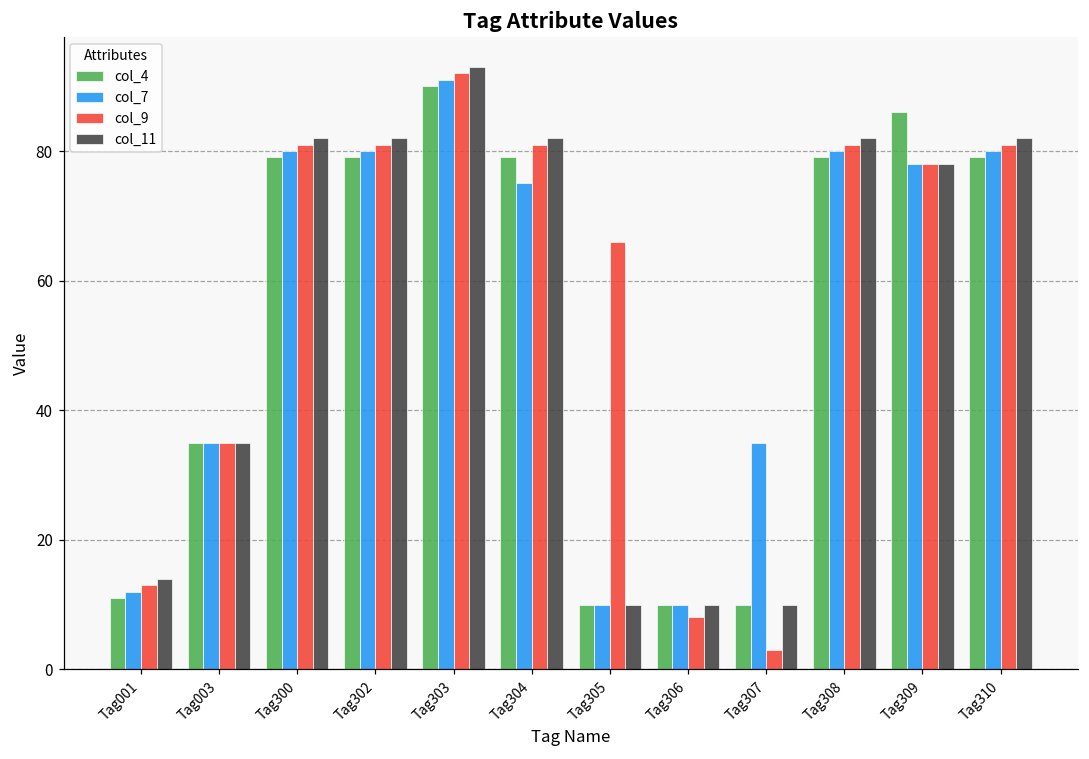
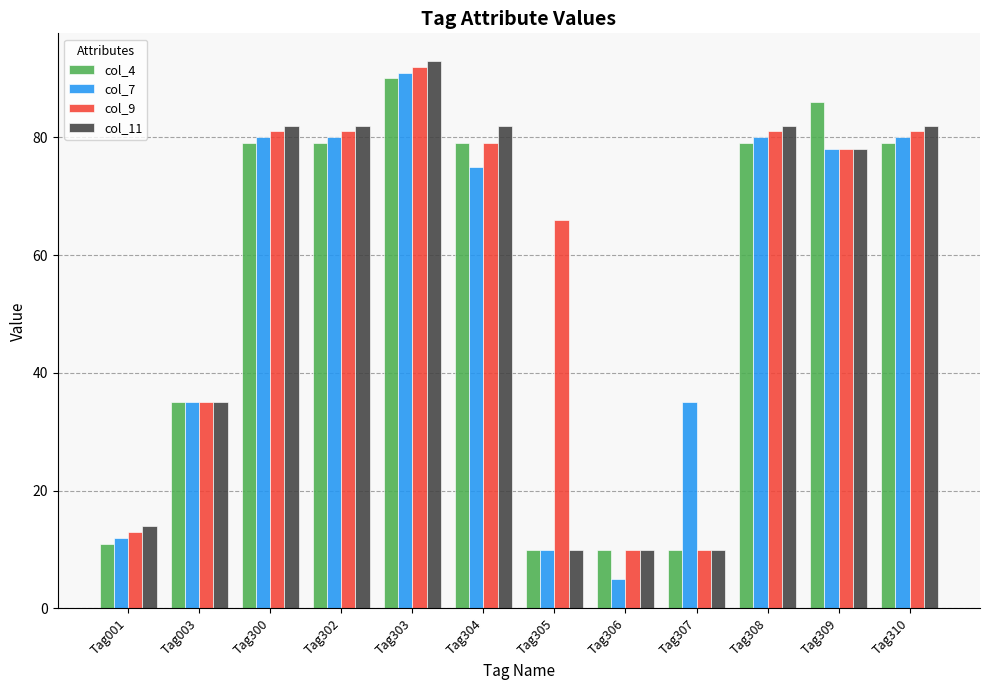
  {
    "col_4": {
      "Tag001": 11,
      "Tag003": 35,
      "Tag300": 79,
      "Tag302": 79,
      "Tag303": 90,
      "Tag304": 79,
      "Tag305": 10,
      "Tag306": 10,
      "Tag307": 10,
      "Tag308": 79,
      "Tag309": 86,
      "Tag310": 79
    },
    "col_7": {
      "Tag001": 12,
      "Tag003": 35,
      "Tag300": 80,
      "Tag302": 80,
      "Tag303": 91,
      "Tag304": 75,
      "Tag305": 10,
-     "Tag306": 10,
+     "Tag306": 5,
      "Tag307": 35,
      "Tag308": 80,
      "Tag309": 78,
      "Tag310": 80
    },
    "col_9": {
      "Tag001": 13,
      "Tag003": 35,
      "Tag300": 81,
      "Tag302": 81,
      "Tag303": 92,
-     "Tag304": 81,
+     "Tag304": 79,
      "Tag305": 66,
-     "Tag306": 8,
-     "Tag307": 3,
+     "Tag306": 10,
+     "Tag307": 10,
      "Tag308": 81,
      "Tag309": 78,
      "Tag310": 81
    },
    "col_11": {
      "Tag001": 14,
      "Tag003": 35,
      "Tag300": 82,
      "Tag302": 82,
      "Tag303": 93,
      "Tag304": 82,
      "Tag305": 10,
      "Tag306": 10,
      "Tag307": 10,
      "Tag308": 82,
      "Tag309": 78,
      "Tag310": 82
    }
  }
